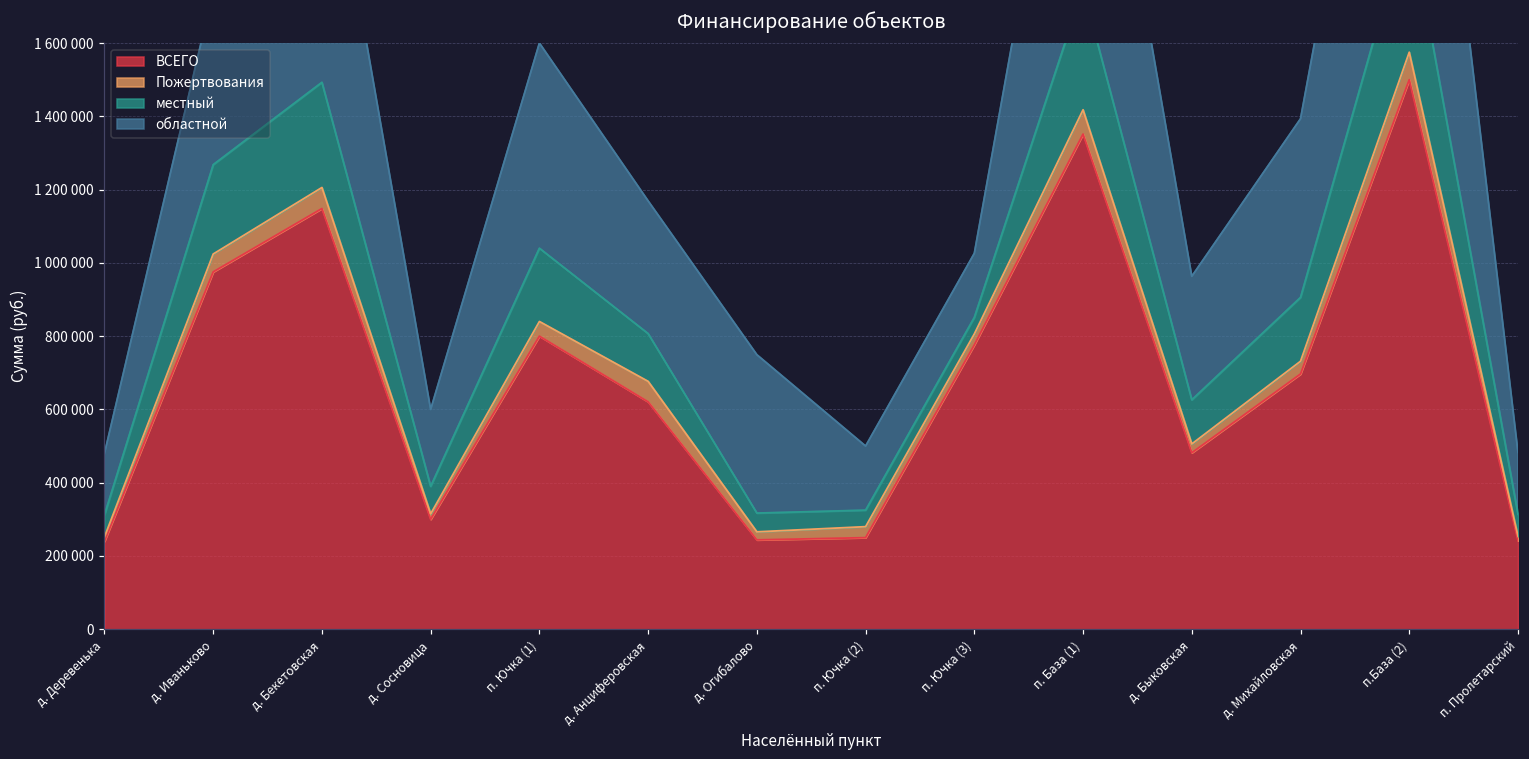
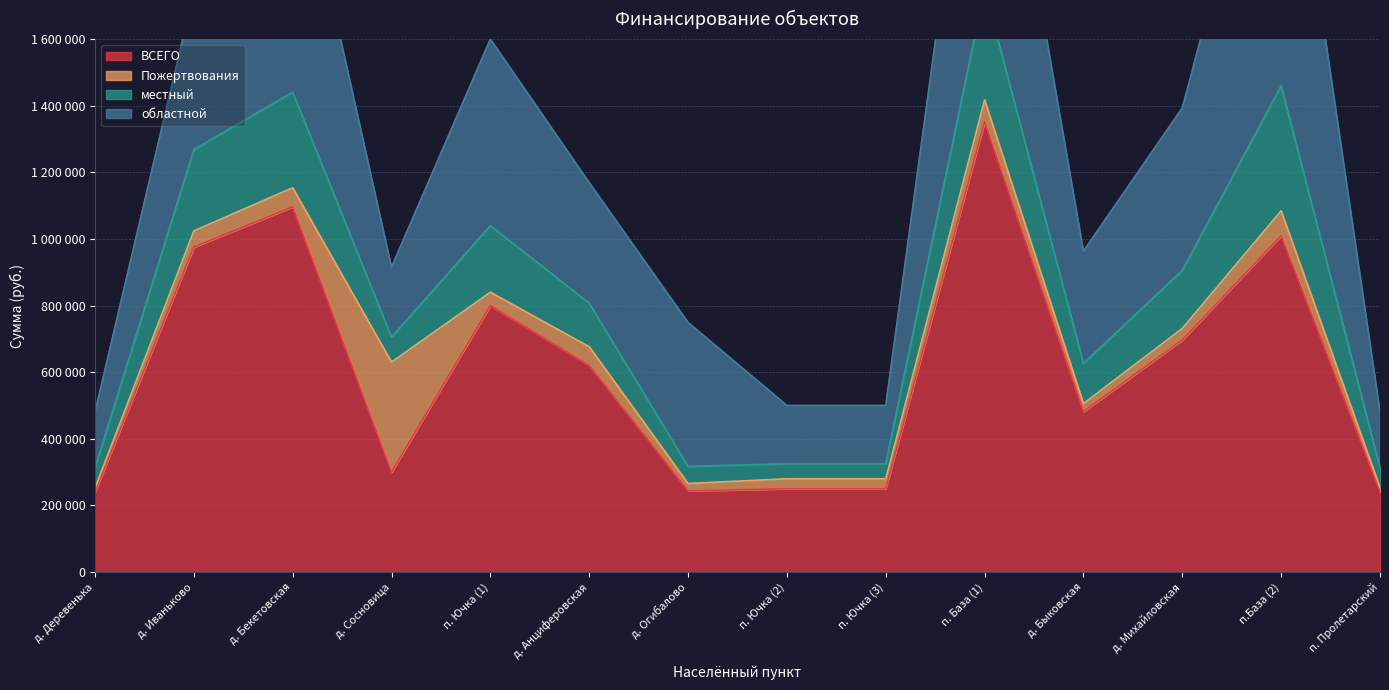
  {
    "ВСЕГО": {
      "д. Деревенька": 240000,
      "д. Иваньково": 980000,
-     "д. Бекетовская": 1150000,
+     "д. Бекетовская": 1100000,
      "д. Сосновица": 300000,
      "п. Ючка (1)": 800000,
      "д. Анциферовская": 620000,
      "д. Огибалово": 240000,
      "п. Ючка (2)": 250000,
-     "п. Ючка (3)": 780000,
+     "п. Ючка (3)": 250000,
      "п. База (1)": 1350000,
      "д. Быковская": 480000,
      "д. Михайловская": 700000,
-     "п.База (2)": 1500000,
+     "п.База (2)": 1010000,
      "п. Пролетарский": 240000
    },
    "Пожертвования": {
      "д. Деревенька": 10000,
      "д. Иваньково": 50000,
      "д. Бекетовская": 60000,
-     "д. Сосновица": 20000,
+     "д. Сосновица": 330000,
      "п. Ючка (1)": 40000,
      "д. Анциферовская": 60000,
      "д. Огибалово": 20000,
      "п. Ючка (2)": 30000,
      "п. Ючка (3)": 30000,
      "п. База (1)": 70000,
      "д. Быковская": 20000,
      "д. Михайловская": 30000,
      "п.База (2)": 80000,
      "п. Пролетарский": 10000
    }
  }
